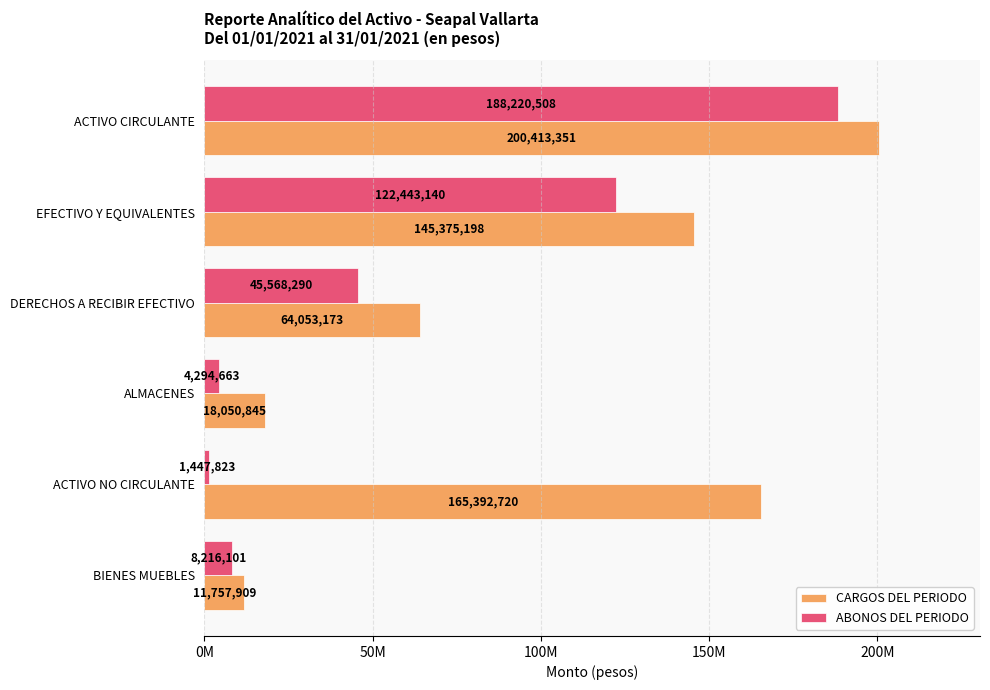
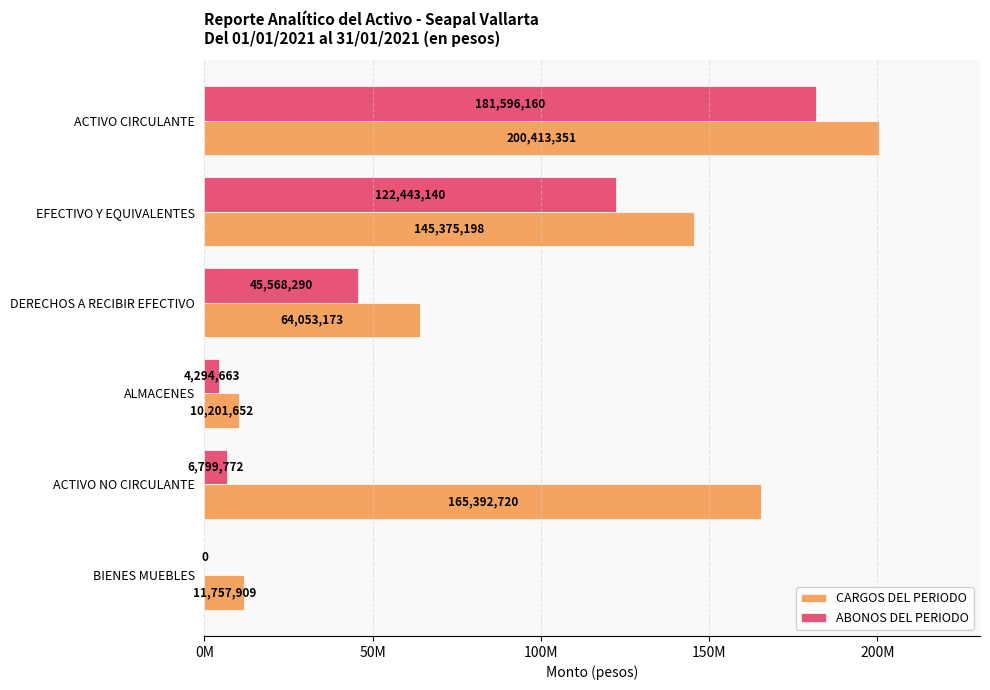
  {
    "CARGOS DEL PERIODO": {
      "ACTIVO CIRCULANTE": "200,413,351",
      "EFECTIVO Y EQUIVALENTES": "145,375,198",
      "DERECHOS A RECIBIR EFECTIVO": "64,053,173",
-     "ALMACENES": "18,050,845",
+     "ALMACENES": "10,201,652",
      "ACTIVO NO CIRCULANTE": "165,392,720",
      "BIENES MUEBLES": "11,757,909"
    },
    "ABONOS DEL PERIODO": {
-     "ACTIVO CIRCULANTE": "188,220,508",
+     "ACTIVO CIRCULANTE": "181,596,160",
      "EFECTIVO Y EQUIVALENTES": "122,443,140",
      "DERECHOS A RECIBIR EFECTIVO": "45,568,290",
      "ALMACENES": "4,294,663",
-     "ACTIVO NO CIRCULANTE": "1,447,823",
-     "BIENES MUEBLES": "8,216,101"
+     "ACTIVO NO CIRCULANTE": "6,799,772",
+     "BIENES MUEBLES": "0"
    }
  }
